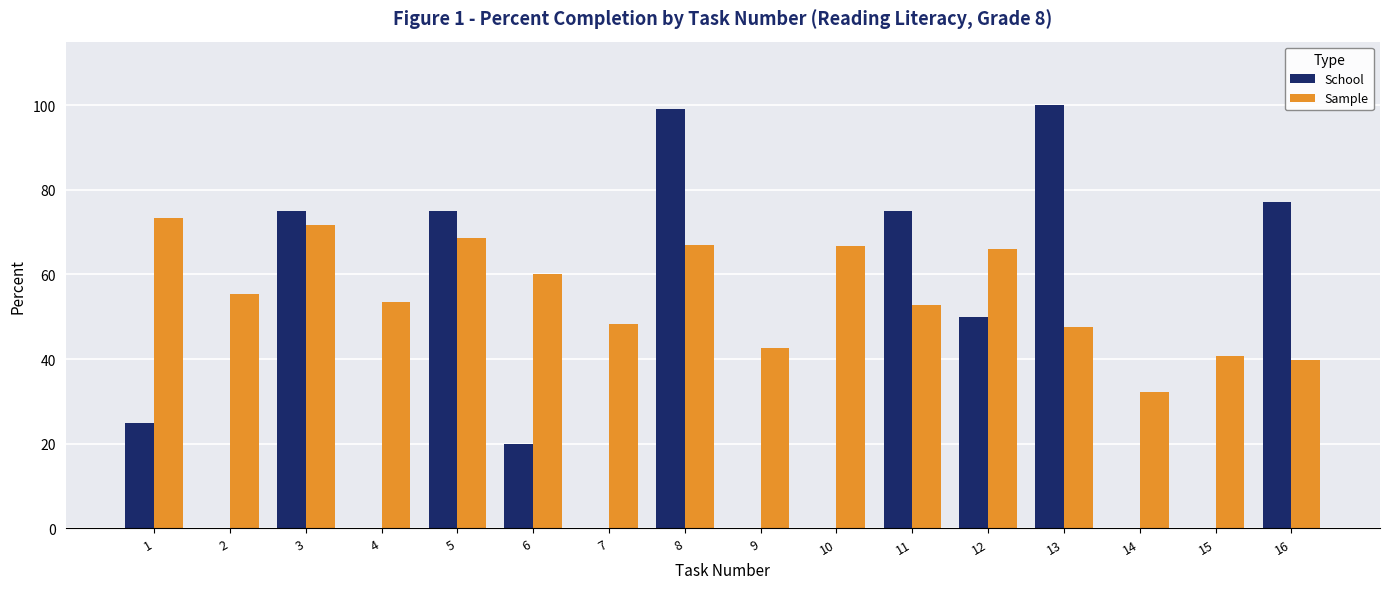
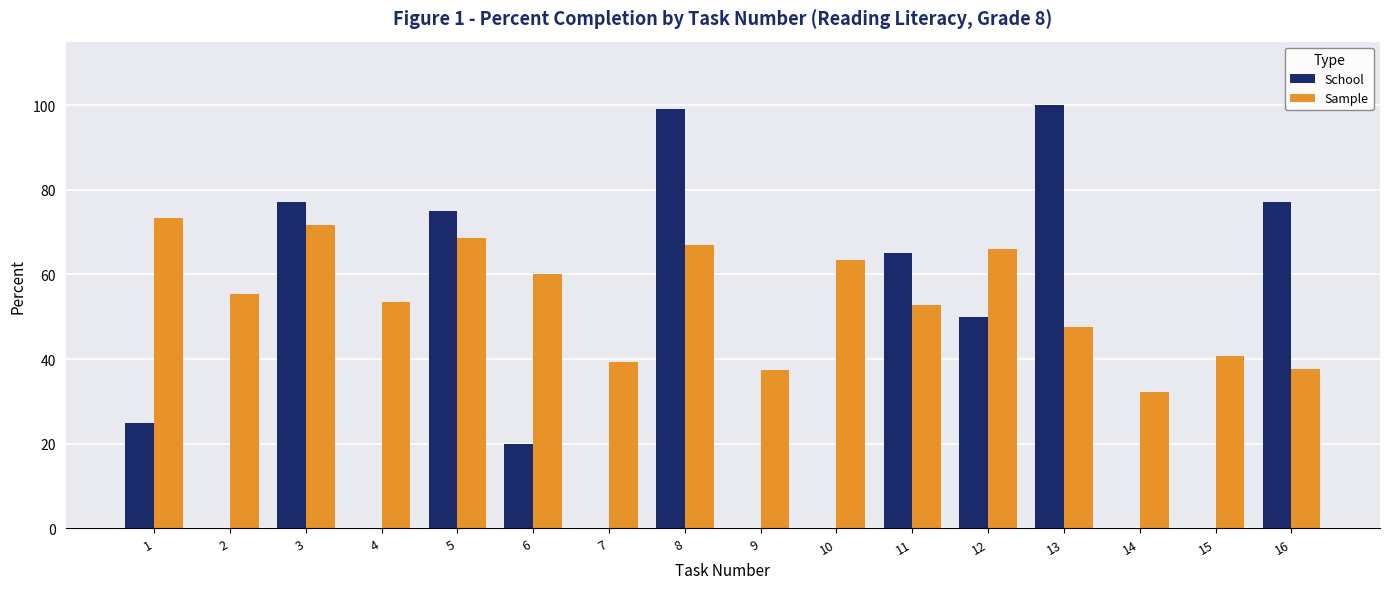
  {
    "School": {
      "1": 25,
      "2": 0,
-     "3": 75,
+     "3": 77,
      "4": 0,
      "5": 75,
      "6": 20,
      "7": 0,
      "8": 99,
      "9": 0,
      "10": 0,
-     "11": 75,
+     "11": 65,
      "12": 50,
      "13": 100,
      "14": 0,
      "15": 0,
      "16": 77
    },
    "Sample": {
      "1": 73,
      "2": 55,
      "3": 72,
      "4": 53,
      "5": 69,
      "6": 60,
-     "7": 48,
+     "7": 39,
      "8": 67,
-     "9": 43,
-     "10": 67,
+     "9": 37,
+     "10": 63,
      "11": 53,
      "12": 66,
      "13": 48,
      "14": 32,
      "15": 41,
-     "16": 40
+     "16": 38
    }
  }
